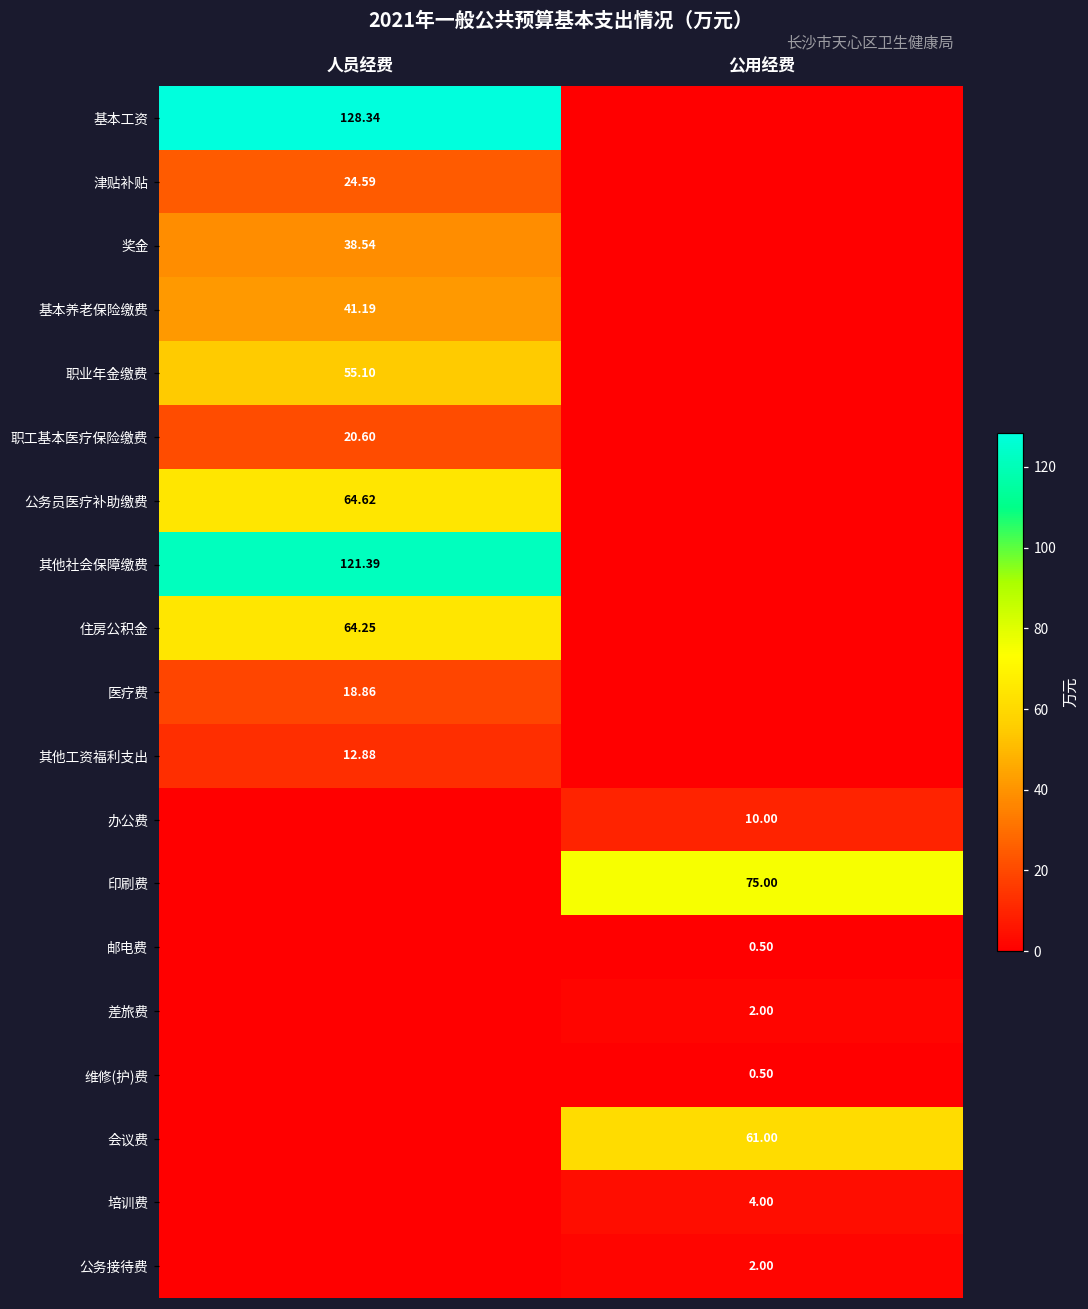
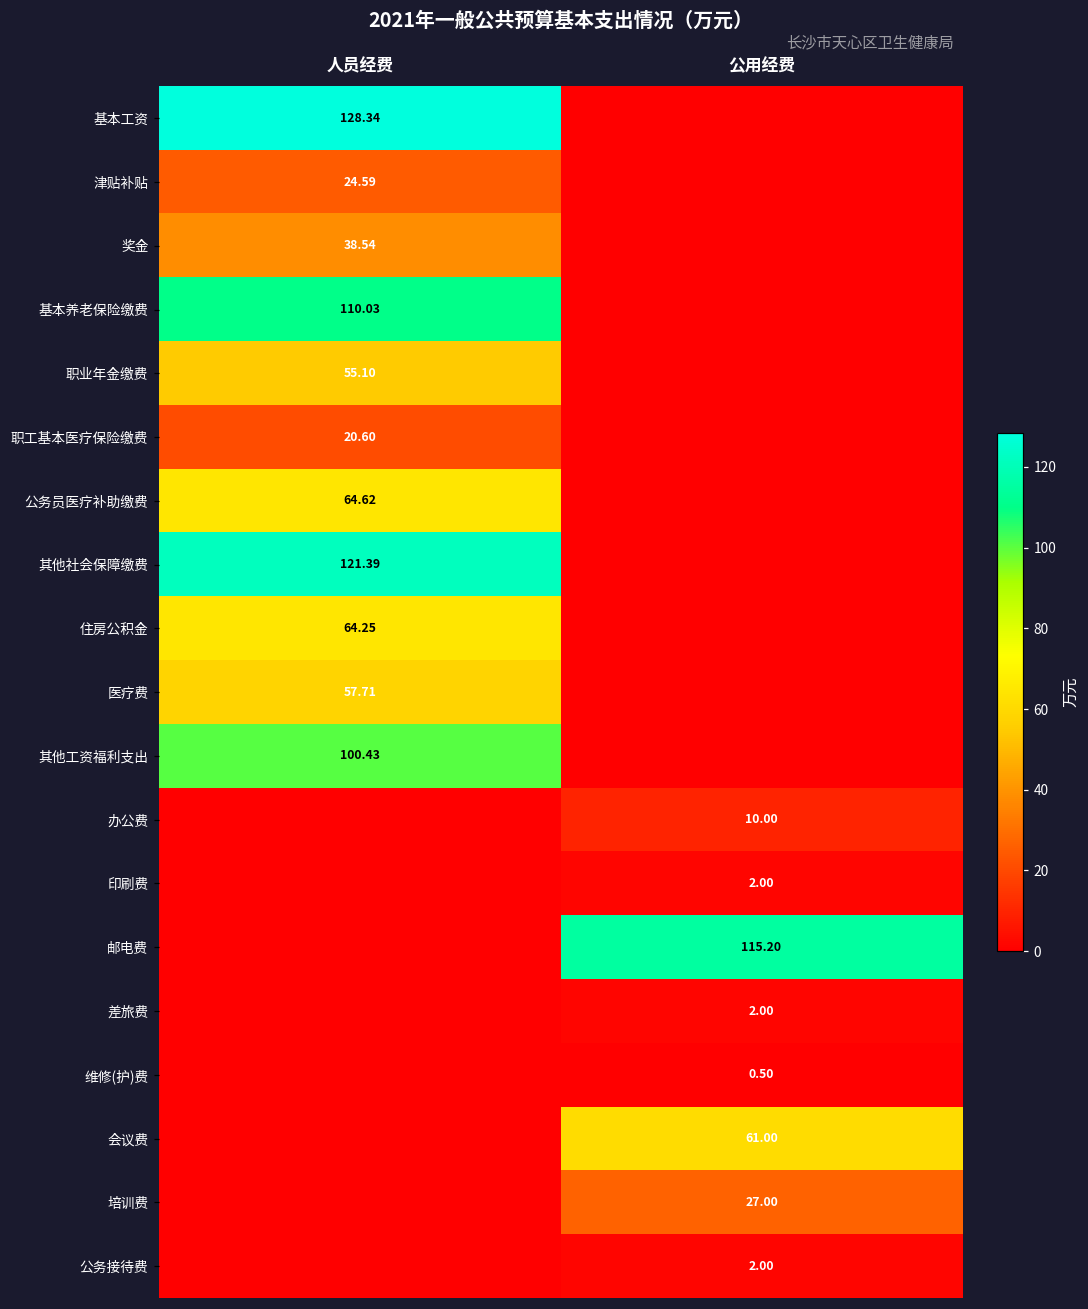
  {
    "基本工资": {
      "人员经费": 128.34
    },
    "津贴补贴": {
      "人员经费": 24.59
    },
    "奖金": {
      "人员经费": 38.54
    },
    "基本养老保险缴费": {
-     "人员经费": 41.19
+     "人员经费": 110.03
    },
    "职业年金缴费": {
      "人员经费": 55.10
    },
    "职工基本医疗保险缴费": {
      "人员经费": 20.60
    },
    "公务员医疗补助缴费": {
      "人员经费": 64.62
    },
    "其他社会保障缴费": {
      "人员经费": 121.39
    },
    "住房公积金": {
      "人员经费": 64.25
    },
    "医疗费": {
-     "人员经费": 18.86
+     "人员经费": 57.71
    },
    "其他工资福利支出": {
-     "人员经费": 12.88
+     "人员经费": 100.43
    },
    "办公费": {
      "公用经费": 10.00
    },
    "印刷费": {
-     "公用经费": 75.00
+     "公用经费": 2.00
    },
    "邮电费": {
-     "公用经费": 0.50
+     "公用经费": 115.20
    },
    "差旅费": {
      "公用经费": 2.00
    },
    "维修(护)费": {
      "公用经费": 0.50
    },
    "会议费": {
      "公用经费": 61.00
    },
    "培训费": {
-     "公用经费": 4.00
+     "公用经费": 27.00
    },
    "公务接待费": {
      "公用经费": 2.00
    }
  }
